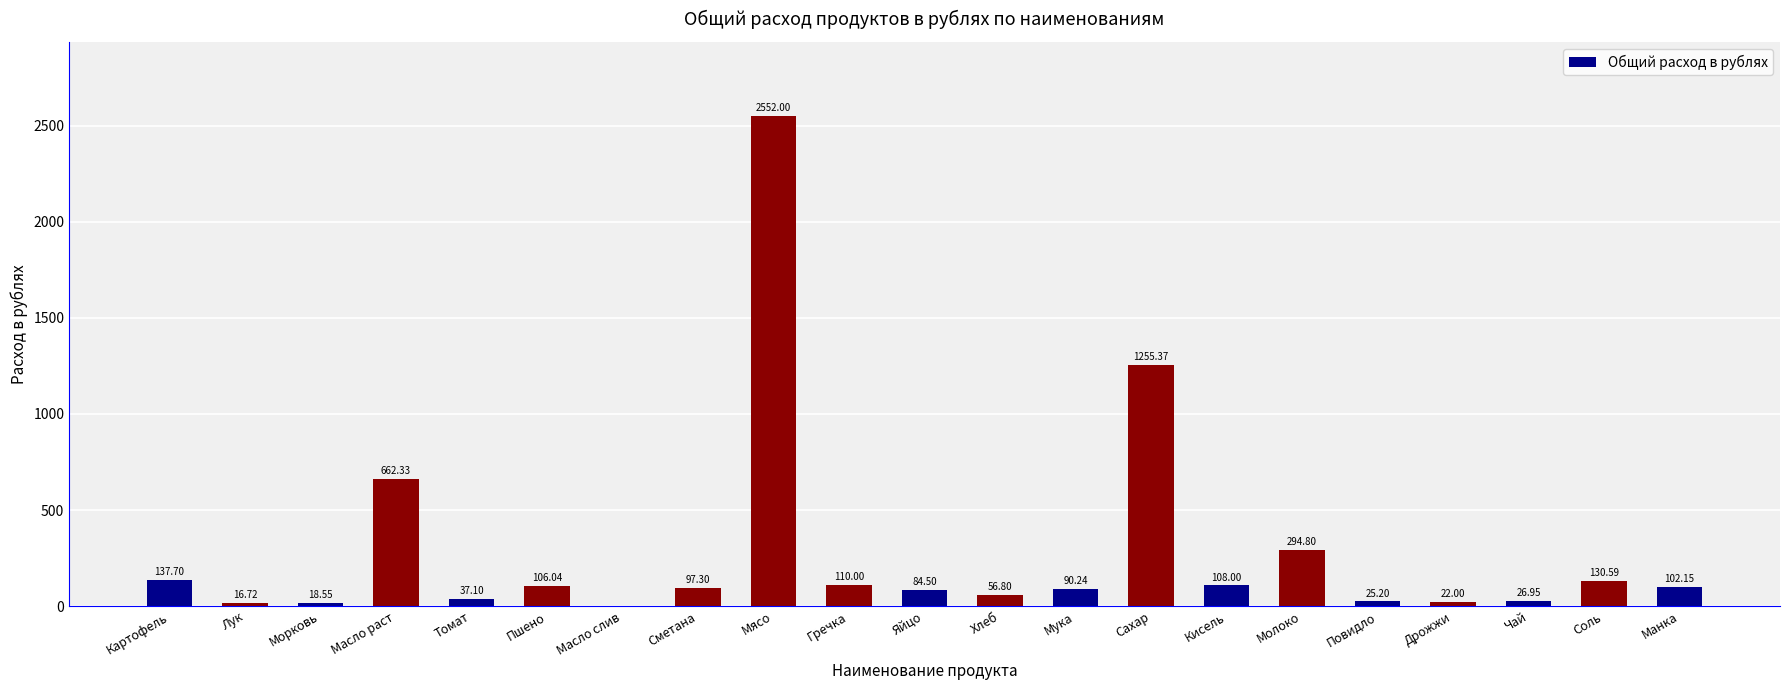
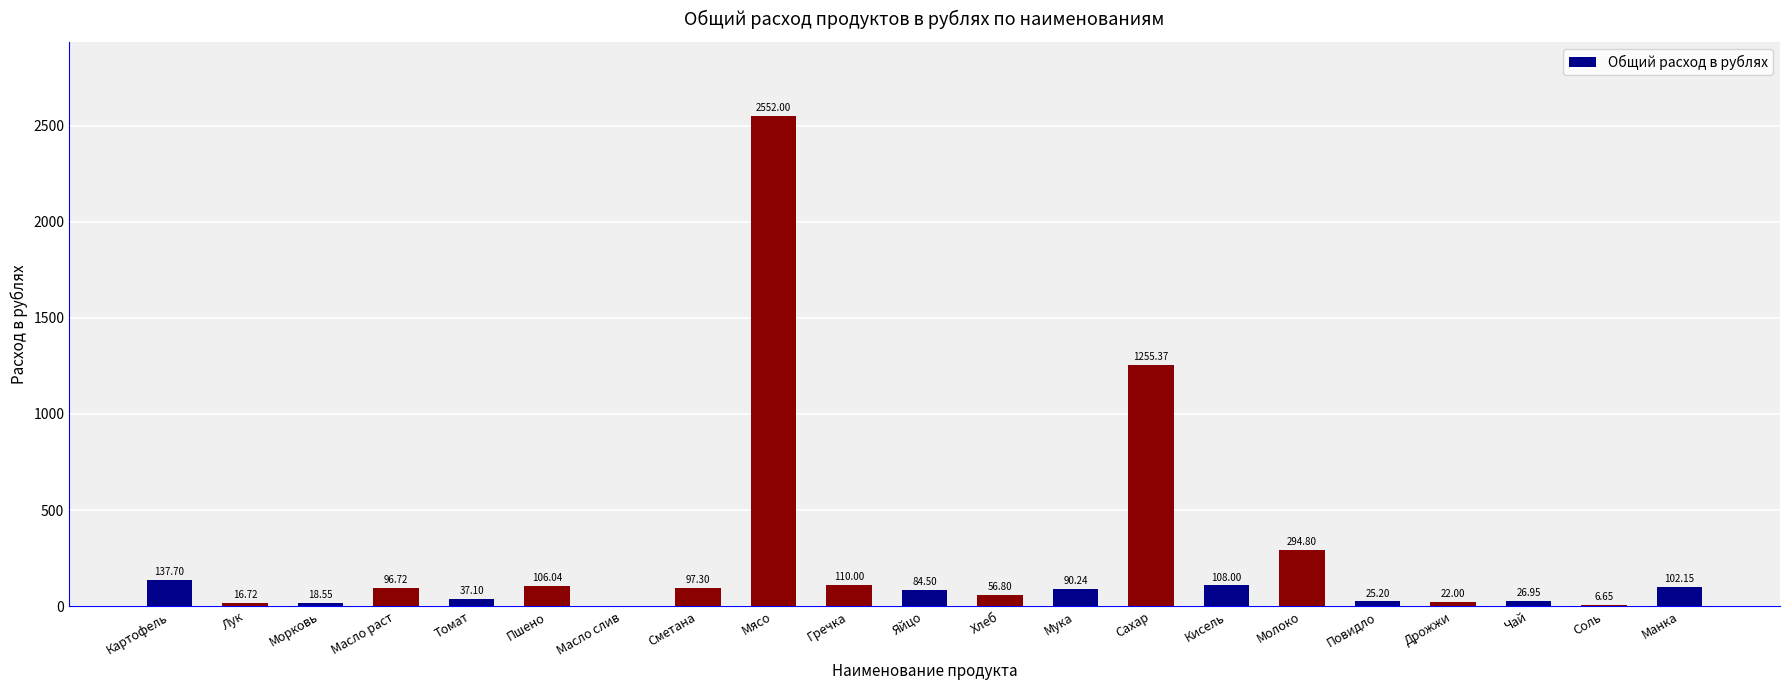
  {
    "Картофель": 137.70,
    "Лук": 16.72,
    "Морковь": 18.55,
-   "Масло раст": 662.33,
+   "Масло раст": 96.72,
    "Томат": 37.10,
    "Пшено": 106.04,
    "Сметана": 97.30,
    "Мясо": 2552.00,
    "Гречка": 110.00,
    "Яйцо": 84.50,
    "Хлеб": 56.80,
    "Мука": 90.24,
    "Сахар": 1255.37,
    "Кисель": 108.00,
    "Молоко": 294.80,
    "Повидло": 25.20,
    "Дрожжи": 22.00,
    "Чай": 26.95,
-   "Соль": 130.59,
+   "Соль": 6.65,
    "Манка": 102.15
  }
